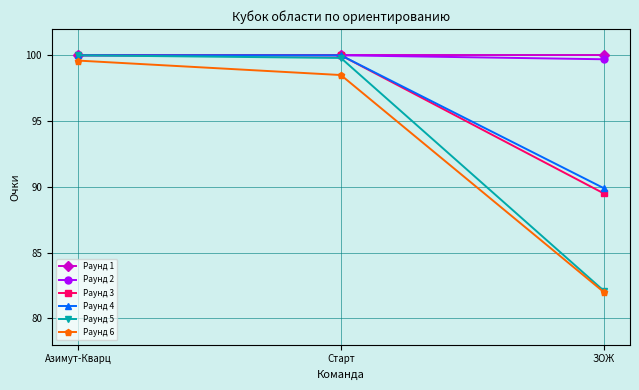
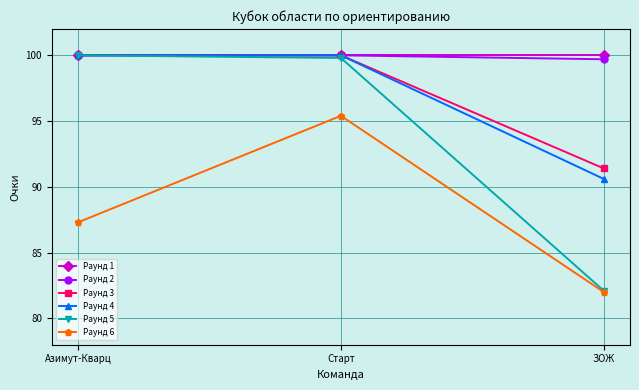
  {
    "Раунд 1": {
      "ЗОЖ": 100.0
    },
    "Раунд 2": {
      "ЗОЖ": 99.7
    },
    "Раунд 3": {
-     "ЗОЖ": 89.5
+     "ЗОЖ": 91.4
    },
    "Раунд 4": {
-     "ЗОЖ": 89.9
+     "ЗОЖ": 90.6
    },
    "Раунд 5": {
      "Старт": 99.8
    },
    "Раунд 6": {
-     "Азимут-Кварц": 99.6,
-     "Старт": 98.5
+     "Азимут-Кварц": 87.3,
+     "Старт": 95.4
    }
  }
